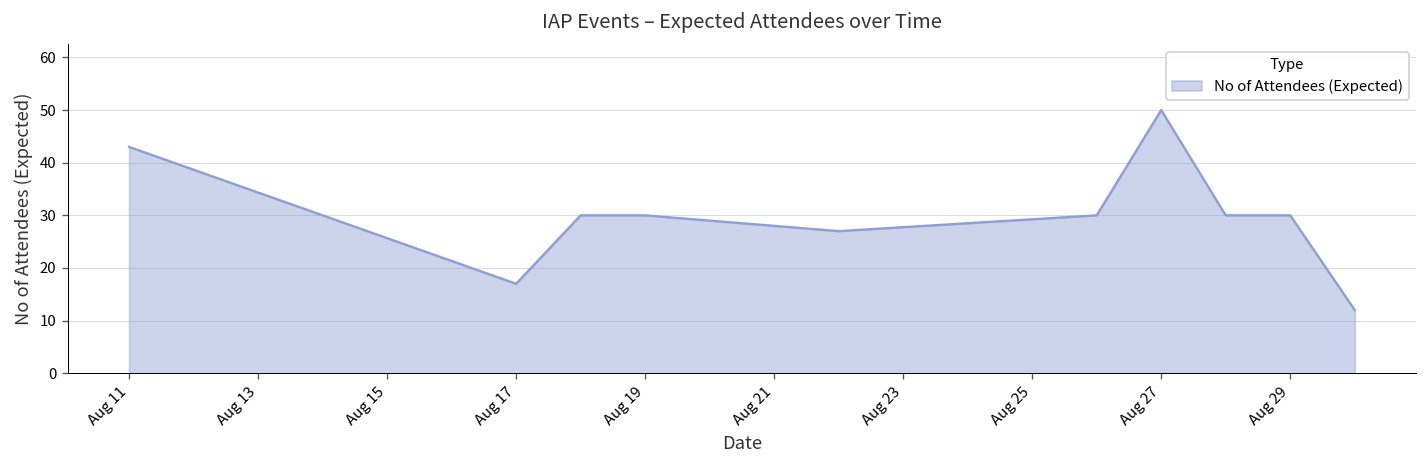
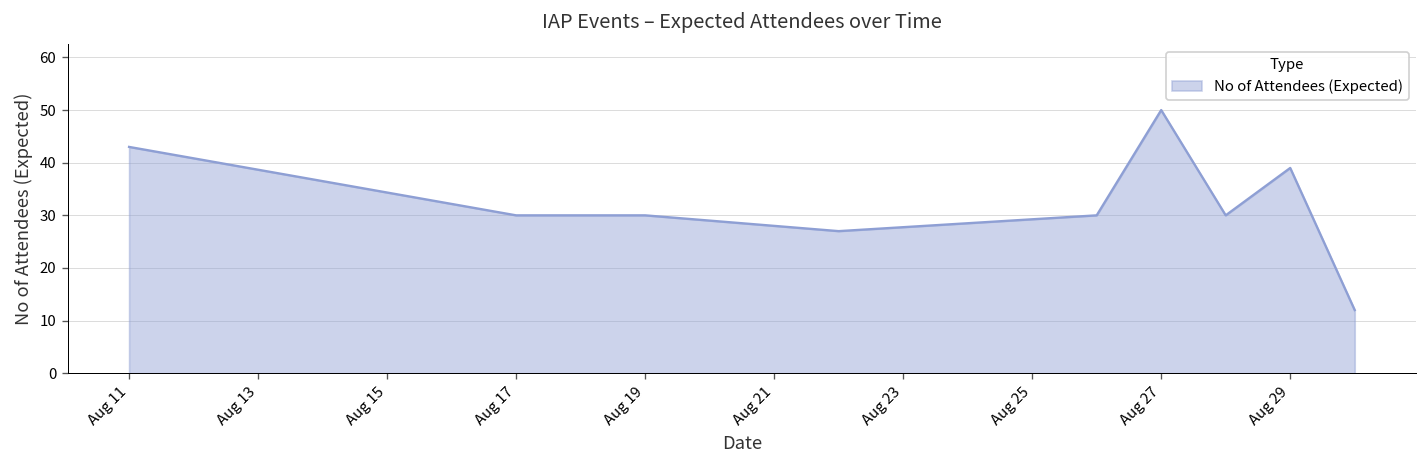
  {
    "Aug 11": 43,
-   "Aug 17": 17,
+   "Aug 17": 30,
    "Aug 19": 30,
    "Aug 27": 50,
-   "Aug 29": 30
+   "Aug 29": 39
  }
